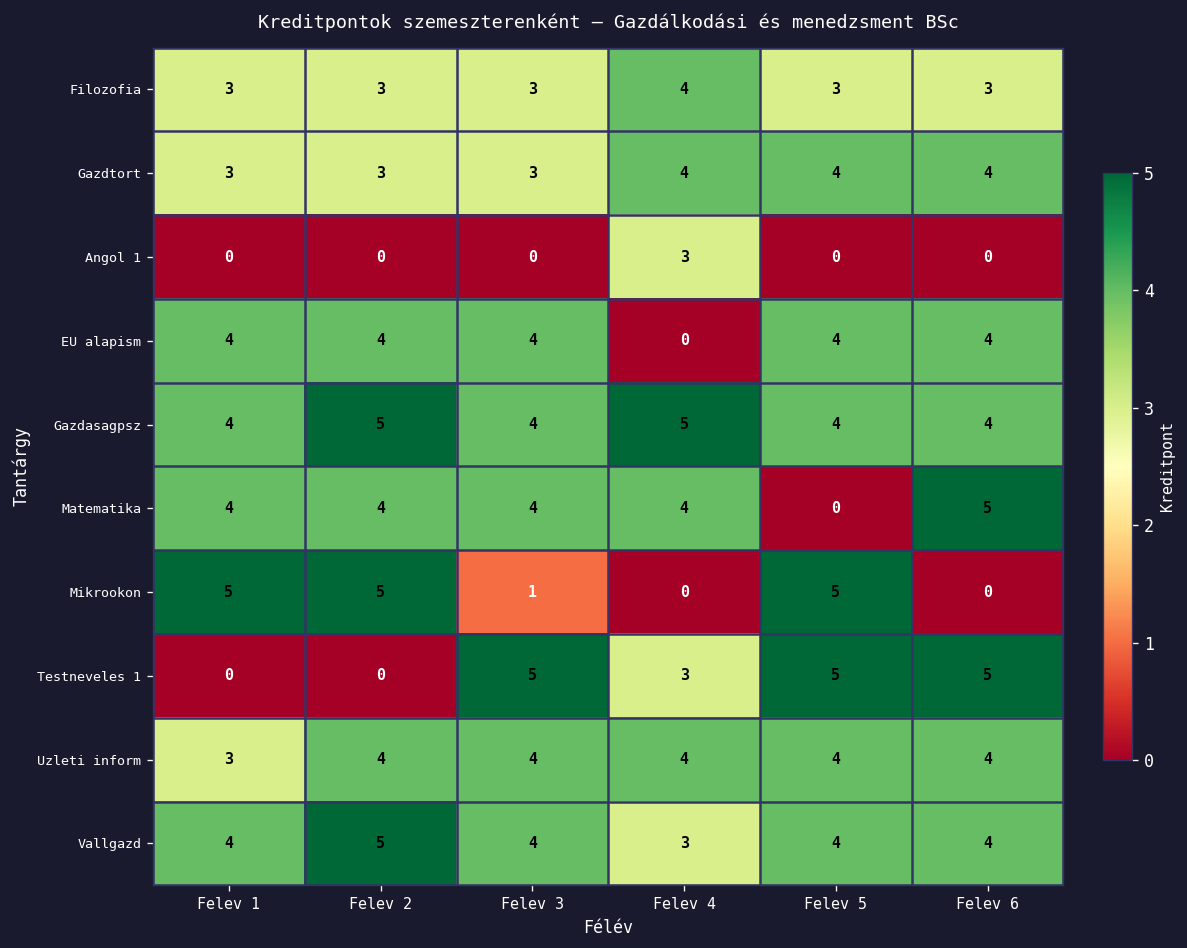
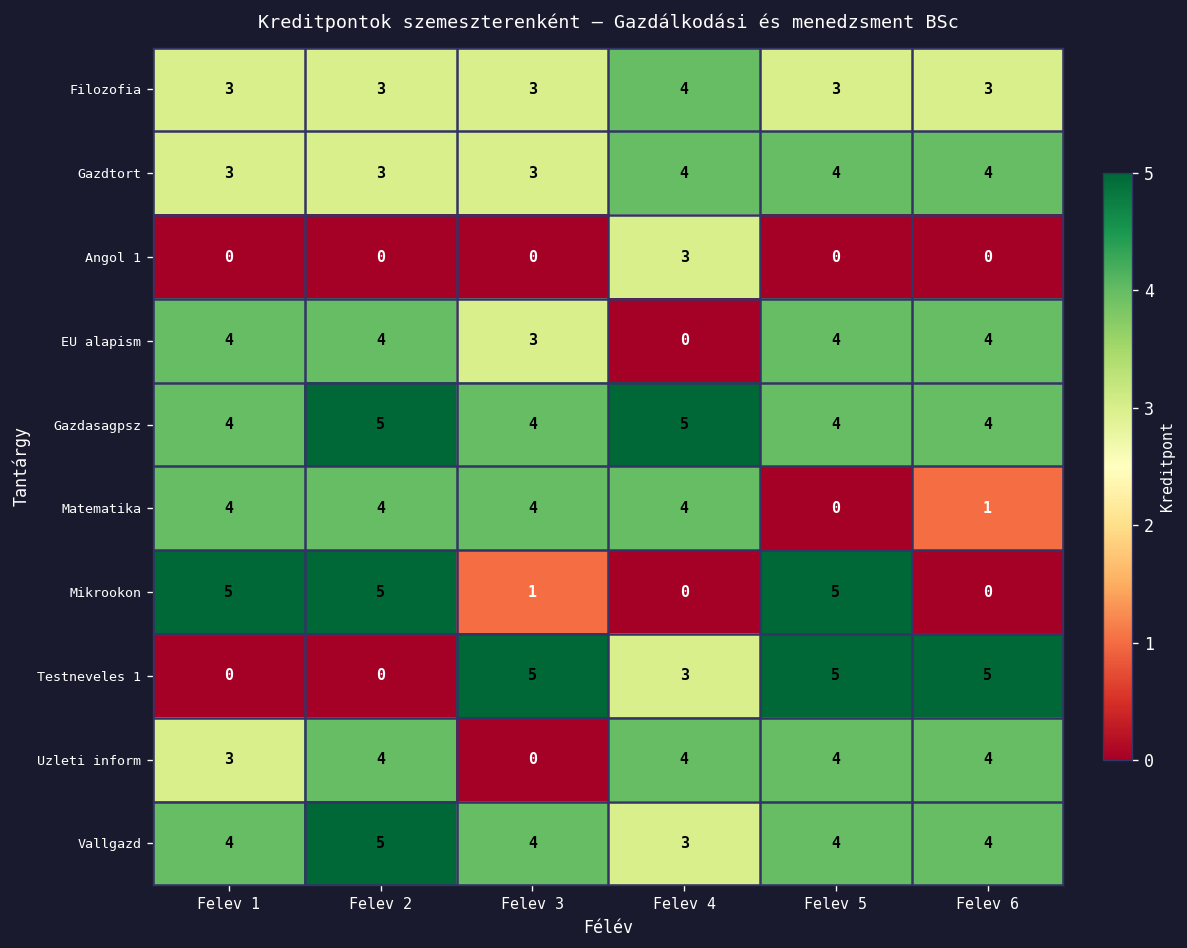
  {
    "Filozofia": {
      "Felev 1": 3,
      "Felev 2": 3,
      "Felev 3": 3,
      "Felev 4": 4,
      "Felev 5": 3,
      "Felev 6": 3
    },
    "Gazdtort": {
      "Felev 1": 3,
      "Felev 2": 3,
      "Felev 3": 3,
      "Felev 4": 4,
      "Felev 5": 4,
      "Felev 6": 4
    },
    "Angol 1": {
      "Felev 1": 0,
      "Felev 2": 0,
      "Felev 3": 0,
      "Felev 4": 3,
      "Felev 5": 0,
      "Felev 6": 0
    },
    "EU alapism": {
      "Felev 1": 4,
      "Felev 2": 4,
-     "Felev 3": 4,
+     "Felev 3": 3,
      "Felev 4": 0,
      "Felev 5": 4,
      "Felev 6": 4
    },
    "Gazdasagpsz": {
      "Felev 1": 4,
      "Felev 2": 5,
      "Felev 3": 4,
      "Felev 4": 5,
      "Felev 5": 4,
      "Felev 6": 4
    },
    "Matematika": {
      "Felev 1": 4,
      "Felev 2": 4,
      "Felev 3": 4,
      "Felev 4": 4,
      "Felev 5": 0,
-     "Felev 6": 5
+     "Felev 6": 1
    },
    "Mikrookon": {
      "Felev 1": 5,
      "Felev 2": 5,
      "Felev 3": 1,
      "Felev 4": 0,
      "Felev 5": 5,
      "Felev 6": 0
    },
    "Testneveles 1": {
      "Felev 1": 0,
      "Felev 2": 0,
      "Felev 3": 5,
      "Felev 4": 3,
      "Felev 5": 5,
      "Felev 6": 5
    },
    "Uzleti inform": {
      "Felev 1": 3,
      "Felev 2": 4,
-     "Felev 3": 4,
+     "Felev 3": 0,
      "Felev 4": 4,
      "Felev 5": 4,
      "Felev 6": 4
    },
    "Vallgazd": {
      "Felev 1": 4,
      "Felev 2": 5,
      "Felev 3": 4,
      "Felev 4": 3,
      "Felev 5": 4,
      "Felev 6": 4
    }
  }
